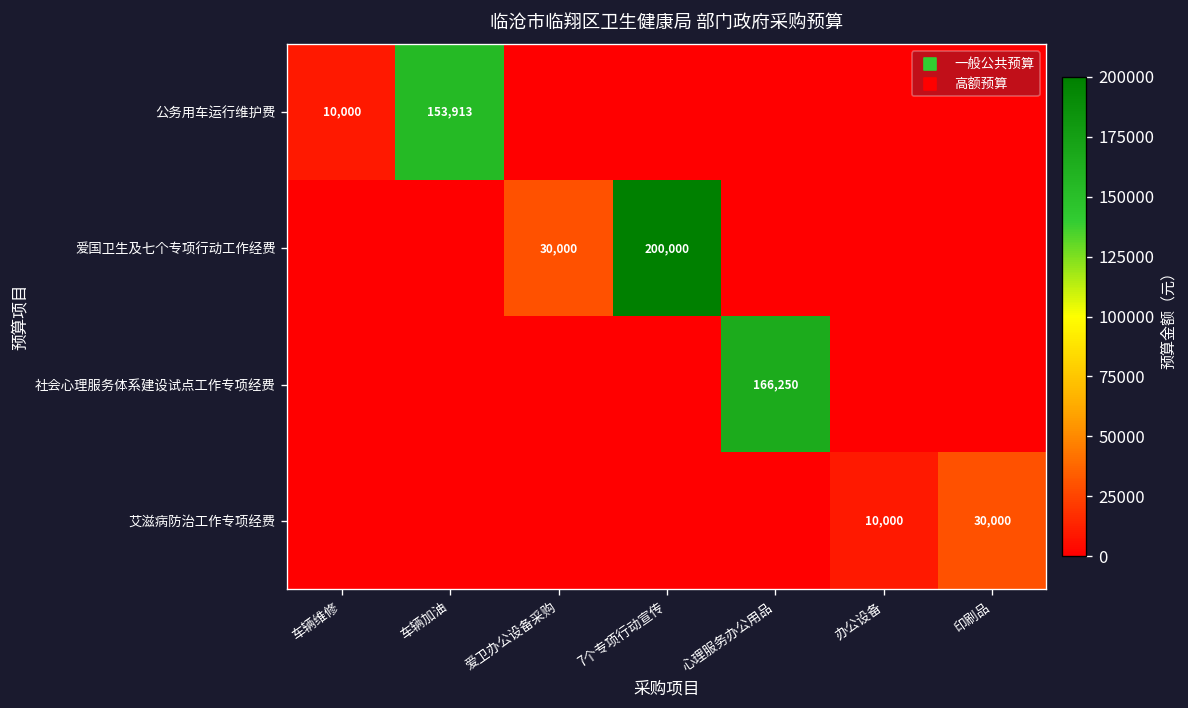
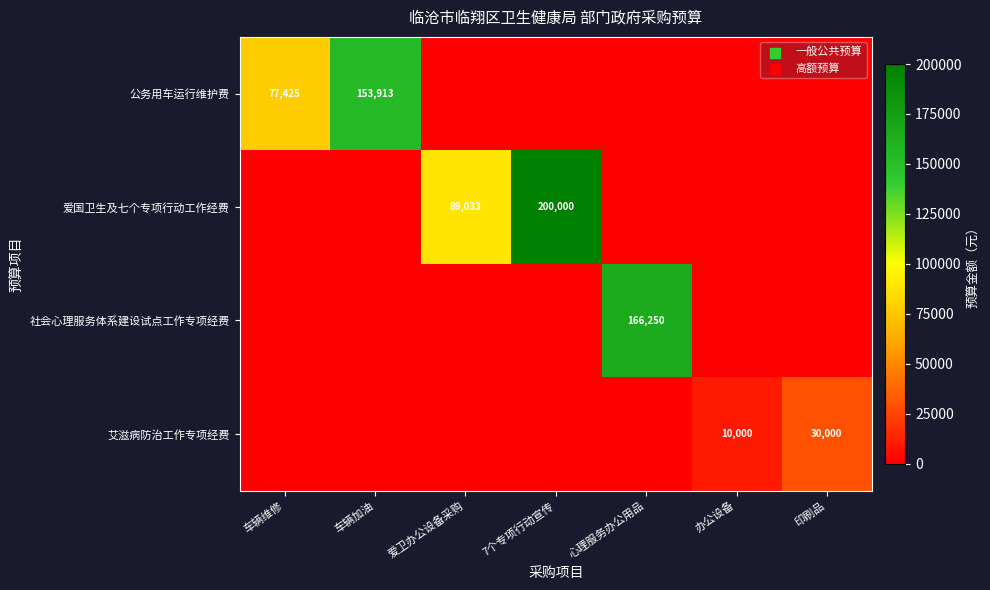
  {
    "公务用车运行维护费": {
-     "车辆维修": "10,000",
+     "车辆维修": "77,425",
      "车辆加油": "153,913"
    },
    "爱国卫生及七个专项行动工作经费": {
-     "爱卫办公设备采购": "30,000",
+     "爱卫办公设备采购": "89,033",
      "7个专项行动宣传": "200,000"
    },
    "社会心理服务体系建设试点工作专项经费": {
      "心理服务办公用品": "166,250"
    },
    "艾滋病防治工作专项经费": {
      "办公设备": "10,000",
      "印刷品": "30,000"
    }
  }
